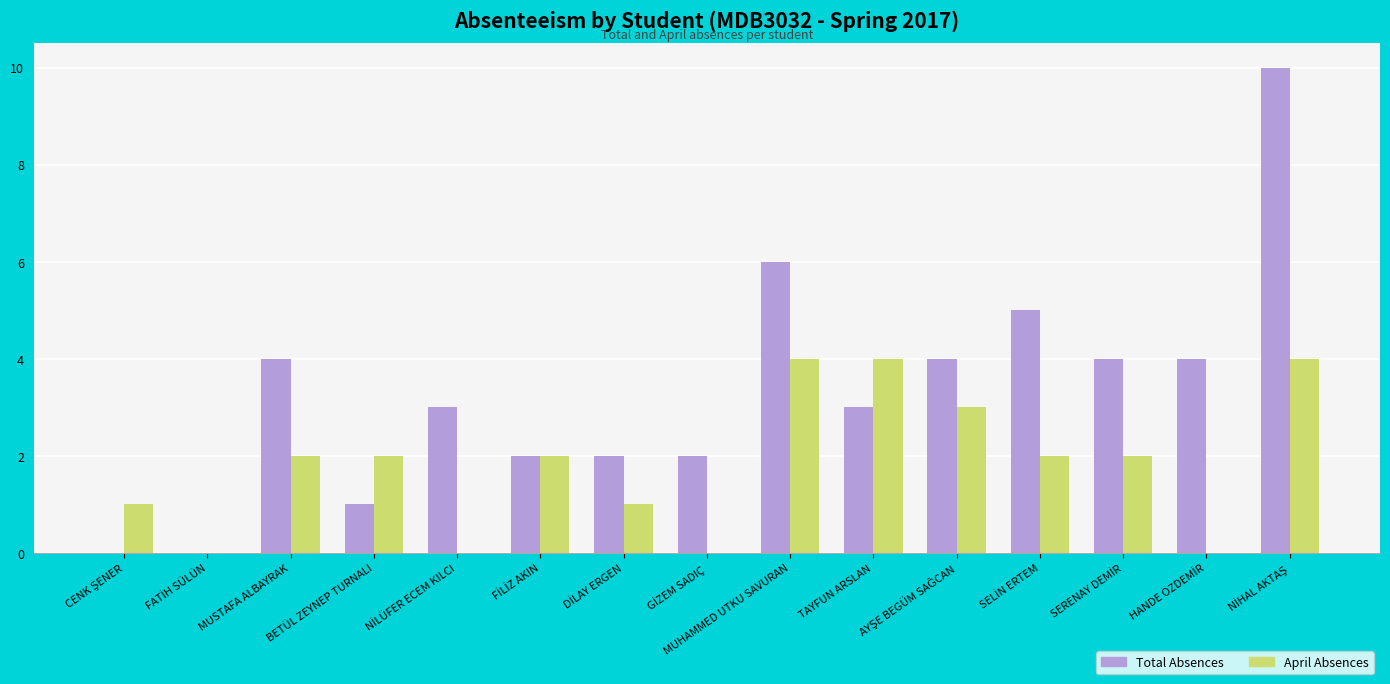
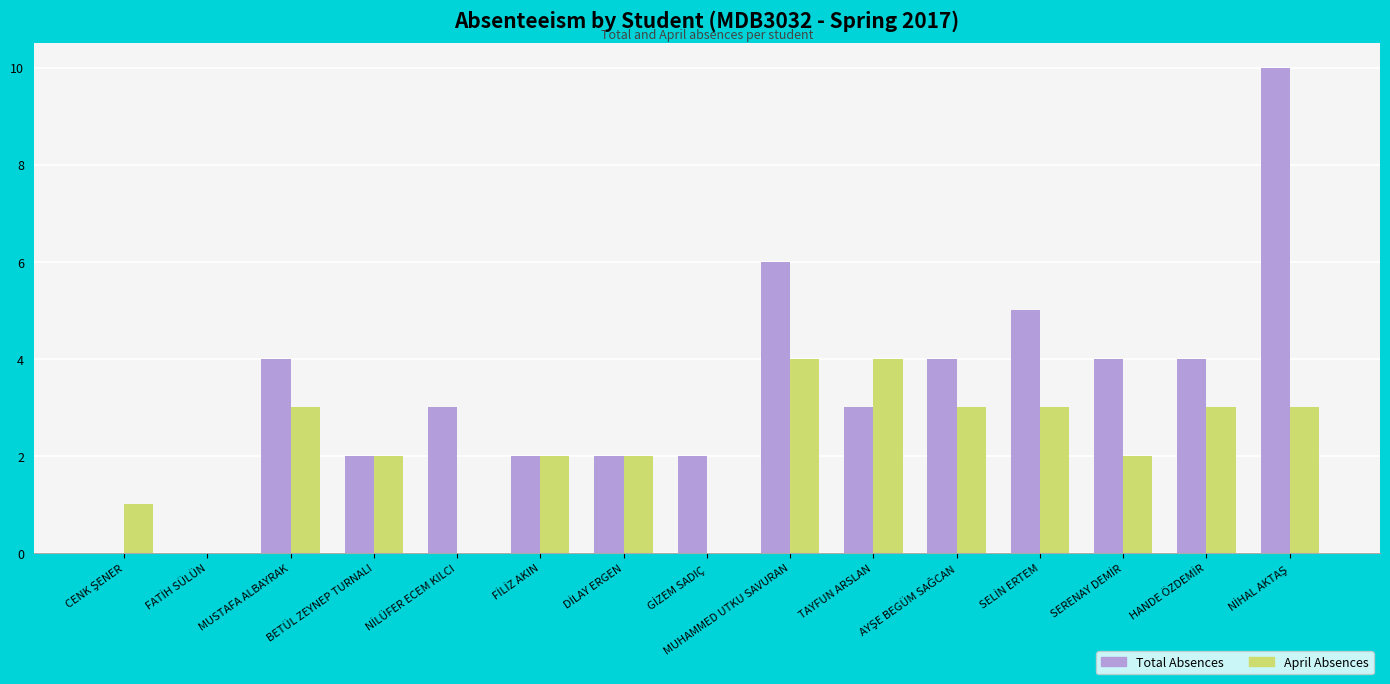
  {
    "Total Absences": {
      "CENK ŞENER": 0,
      "FATİH SÜLÜN": 0,
      "MUSTAFA ALBAYRAK": 4,
-     "BETÜL ZEYNEP TURNALI": 1,
+     "BETÜL ZEYNEP TURNALI": 2,
      "NİLÜFER ECEM KILCI": 3,
      "FİLİZ AKIN": 2,
      "DİLAY ERGEN": 2,
      "GİZEM SADIÇ": 2,
      "MUHAMMED UTKU SAVURAN": 6,
      "TAYFUN ARSLAN": 3,
      "AYŞE BEGÜM SAĞCAN": 4,
      "SELİN ERTEM": 5,
      "SERENAY DEMİR": 4,
      "HANDE ÖZDEMİR": 4,
      "NİHAL AKTAŞ": 10
    },
    "April Absences": {
      "CENK ŞENER": 1,
      "FATİH SÜLÜN": 0,
-     "MUSTAFA ALBAYRAK": 2,
+     "MUSTAFA ALBAYRAK": 3,
      "BETÜL ZEYNEP TURNALI": 2,
      "NİLÜFER ECEM KILCI": 0,
      "FİLİZ AKIN": 2,
-     "DİLAY ERGEN": 1,
+     "DİLAY ERGEN": 2,
      "GİZEM SADIÇ": 0,
      "MUHAMMED UTKU SAVURAN": 4,
      "TAYFUN ARSLAN": 4,
      "AYŞE BEGÜM SAĞCAN": 3,
-     "SELİN ERTEM": 2,
+     "SELİN ERTEM": 3,
      "SERENAY DEMİR": 2,
-     "HANDE ÖZDEMİR": 0,
-     "NİHAL AKTAŞ": 4
+     "HANDE ÖZDEMİR": 3,
+     "NİHAL AKTAŞ": 3
    }
  }
